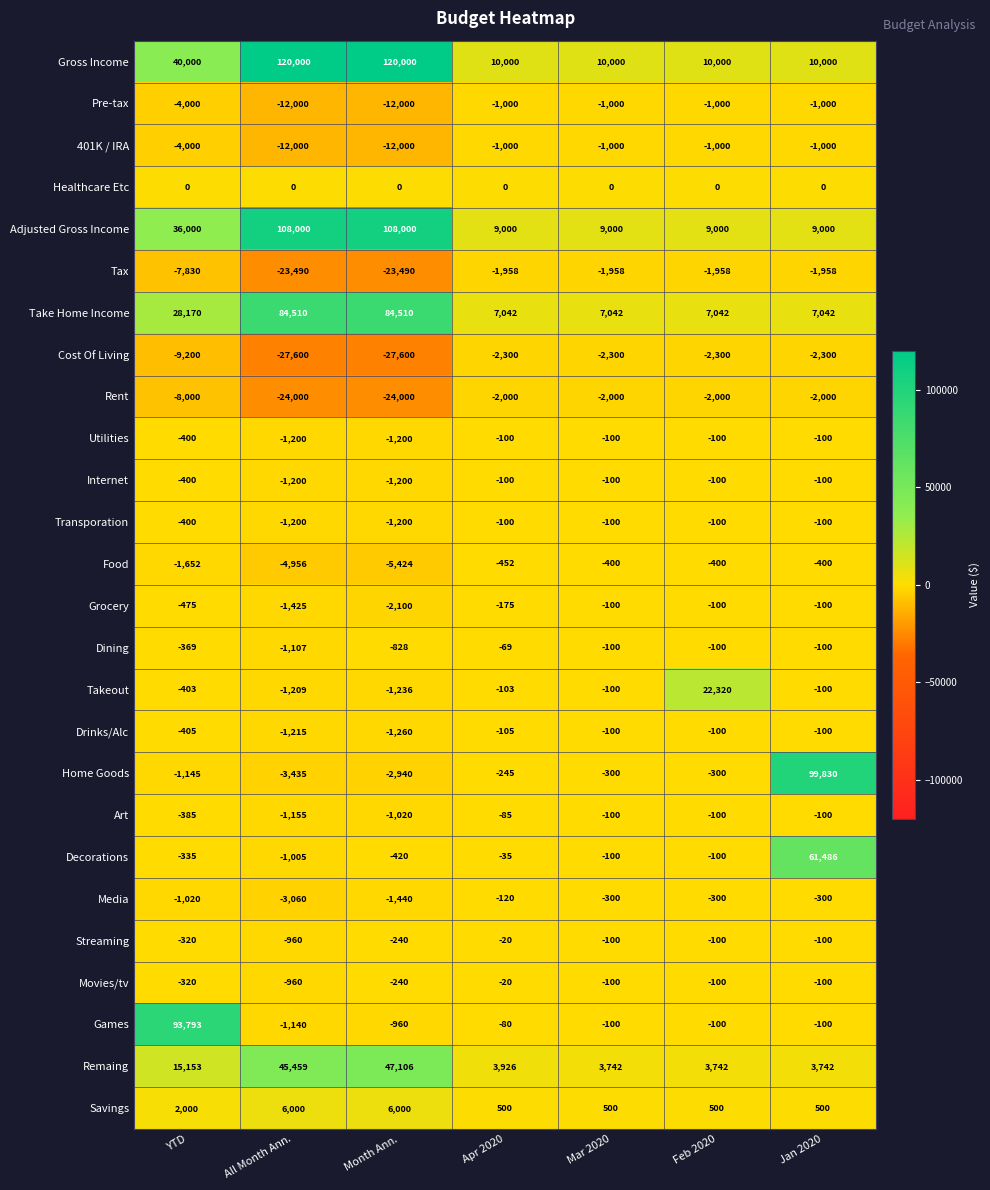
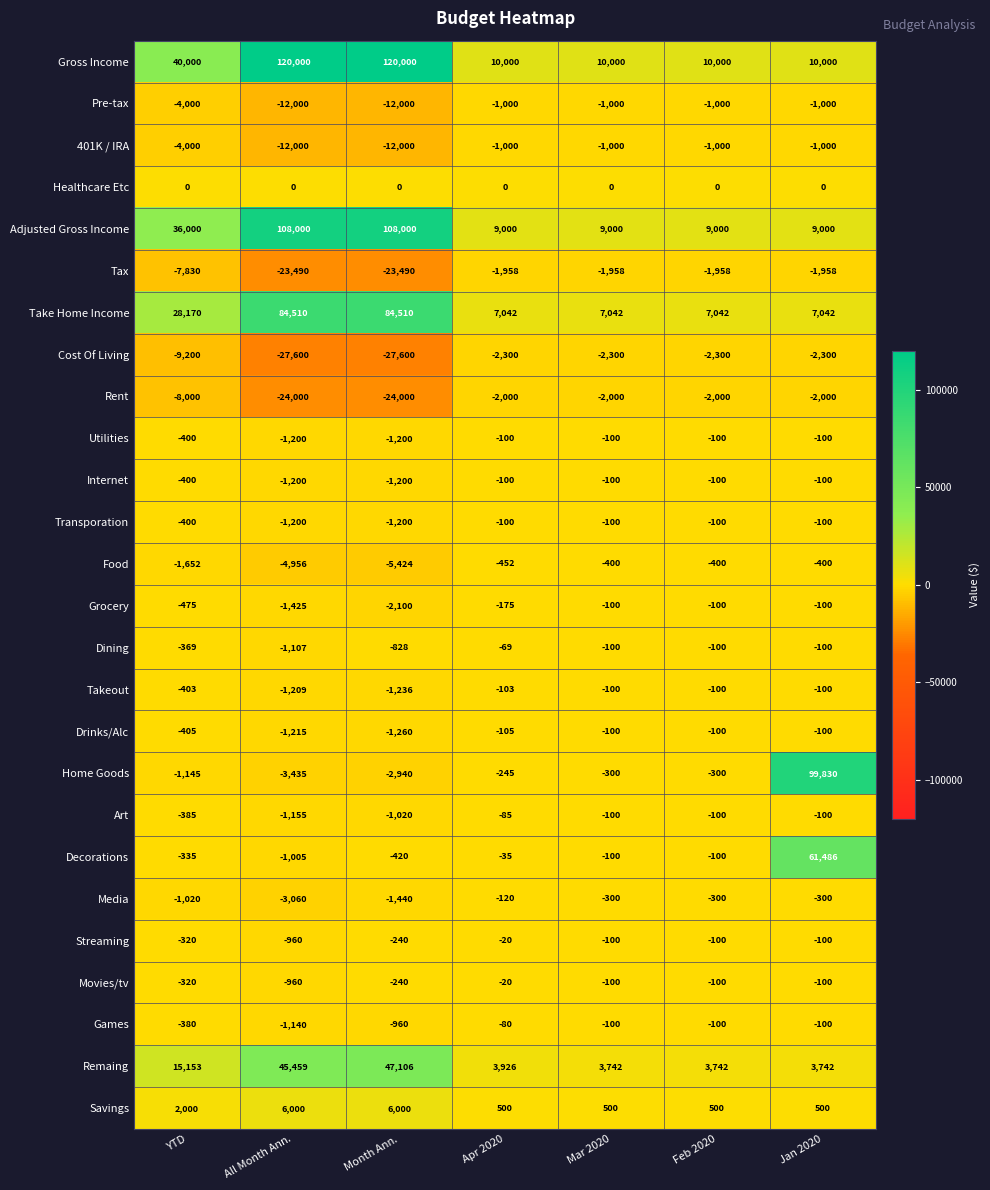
  {
    "Gross Income": {
      "YTD": "40,000",
      "All Month Ann.": "120,000",
      "Month Ann.": "120,000",
      "Apr 2020": "10,000",
      "Mar 2020": "10,000",
      "Feb 2020": "10,000",
      "Jan 2020": "10,000"
    },
    "Pre-tax": {
      "YTD": "-4,000",
      "All Month Ann.": "-12,000",
      "Month Ann.": "-12,000",
      "Apr 2020": "-1,000",
      "Mar 2020": "-1,000",
      "Feb 2020": "-1,000",
      "Jan 2020": "-1,000"
    },
    "401K / IRA": {
      "YTD": "-4,000",
      "All Month Ann.": "-12,000",
      "Month Ann.": "-12,000",
      "Apr 2020": "-1,000",
      "Mar 2020": "-1,000",
      "Feb 2020": "-1,000",
      "Jan 2020": "-1,000"
    },
    "Healthcare Etc": {
      "YTD": "0",
      "All Month Ann.": "0",
      "Month Ann.": "0",
      "Apr 2020": "0",
      "Mar 2020": "0",
      "Feb 2020": "0",
      "Jan 2020": "0"
    },
    "Adjusted Gross Income": {
      "YTD": "36,000",
      "All Month Ann.": "108,000",
      "Month Ann.": "108,000",
      "Apr 2020": "9,000",
      "Mar 2020": "9,000",
      "Feb 2020": "9,000",
      "Jan 2020": "9,000"
    },
    "Tax": {
      "YTD": "-7,830",
      "All Month Ann.": "-23,490",
      "Month Ann.": "-23,490",
      "Apr 2020": "-1,958",
      "Mar 2020": "-1,958",
      "Feb 2020": "-1,958",
      "Jan 2020": "-1,958"
    },
    "Take Home Income": {
      "YTD": "28,170",
      "All Month Ann.": "84,510",
      "Month Ann.": "84,510",
      "Apr 2020": "7,042",
      "Mar 2020": "7,042",
      "Feb 2020": "7,042",
      "Jan 2020": "7,042"
    },
    "Cost Of Living": {
      "YTD": "-9,200",
      "All Month Ann.": "-27,600",
      "Month Ann.": "-27,600",
      "Apr 2020": "-2,300",
      "Mar 2020": "-2,300",
      "Feb 2020": "-2,300",
      "Jan 2020": "-2,300"
    },
    "Rent": {
      "YTD": "-8,000",
      "All Month Ann.": "-24,000",
      "Month Ann.": "-24,000",
      "Apr 2020": "-2,000",
      "Mar 2020": "-2,000",
      "Feb 2020": "-2,000",
      "Jan 2020": "-2,000"
    },
    "Utilities": {
      "YTD": "-400",
      "All Month Ann.": "-1,200",
      "Month Ann.": "-1,200",
      "Apr 2020": "-100",
      "Mar 2020": "-100",
      "Feb 2020": "-100",
      "Jan 2020": "-100"
    },
    "Internet": {
      "YTD": "-400",
      "All Month Ann.": "-1,200",
      "Month Ann.": "-1,200",
      "Apr 2020": "-100",
      "Mar 2020": "-100",
      "Feb 2020": "-100",
      "Jan 2020": "-100"
    },
    "Transporation": {
      "YTD": "-400",
      "All Month Ann.": "-1,200",
      "Month Ann.": "-1,200",
      "Apr 2020": "-100",
      "Mar 2020": "-100",
      "Feb 2020": "-100",
      "Jan 2020": "-100"
    },
    "Food": {
      "YTD": "-1,652",
      "All Month Ann.": "-4,956",
      "Month Ann.": "-5,424",
      "Apr 2020": "-452",
      "Mar 2020": "-400",
      "Feb 2020": "-400",
      "Jan 2020": "-400"
    },
    "Grocery": {
      "YTD": "-475",
      "All Month Ann.": "-1,425",
      "Month Ann.": "-2,100",
      "Apr 2020": "-175",
      "Mar 2020": "-100",
      "Feb 2020": "-100",
      "Jan 2020": "-100"
    },
    "Dining": {
      "YTD": "-369",
      "All Month Ann.": "-1,107",
      "Month Ann.": "-828",
      "Apr 2020": "-69",
      "Mar 2020": "-100",
      "Feb 2020": "-100",
      "Jan 2020": "-100"
    },
    "Takeout": {
      "YTD": "-403",
      "All Month Ann.": "-1,209",
      "Month Ann.": "-1,236",
      "Apr 2020": "-103",
      "Mar 2020": "-100",
-     "Feb 2020": "22,320",
+     "Feb 2020": "-100",
      "Jan 2020": "-100"
    },
    "Drinks/Alc": {
      "YTD": "-405",
      "All Month Ann.": "-1,215",
      "Month Ann.": "-1,260",
      "Apr 2020": "-105",
      "Mar 2020": "-100",
      "Feb 2020": "-100",
      "Jan 2020": "-100"
    },
    "Home Goods": {
      "YTD": "-1,145",
      "All Month Ann.": "-3,435",
      "Month Ann.": "-2,940",
      "Apr 2020": "-245",
      "Mar 2020": "-300",
      "Feb 2020": "-300",
      "Jan 2020": "99,830"
    },
    "Art": {
      "YTD": "-385",
      "All Month Ann.": "-1,155",
      "Month Ann.": "-1,020",
      "Apr 2020": "-85",
      "Mar 2020": "-100",
      "Feb 2020": "-100",
      "Jan 2020": "-100"
    },
    "Decorations": {
      "YTD": "-335",
      "All Month Ann.": "-1,005",
      "Month Ann.": "-420",
      "Apr 2020": "-35",
      "Mar 2020": "-100",
      "Feb 2020": "-100",
      "Jan 2020": "61,486"
    },
    "Media": {
      "YTD": "-1,020",
      "All Month Ann.": "-3,060",
      "Month Ann.": "-1,440",
      "Apr 2020": "-120",
      "Mar 2020": "-300",
      "Feb 2020": "-300",
      "Jan 2020": "-300"
    },
    "Streaming": {
      "YTD": "-320",
      "All Month Ann.": "-960",
      "Month Ann.": "-240",
      "Apr 2020": "-20",
      "Mar 2020": "-100",
      "Feb 2020": "-100",
      "Jan 2020": "-100"
    },
    "Movies/tv": {
      "YTD": "-320",
      "All Month Ann.": "-960",
      "Month Ann.": "-240",
      "Apr 2020": "-20",
      "Mar 2020": "-100",
      "Feb 2020": "-100",
      "Jan 2020": "-100"
    },
    "Games": {
-     "YTD": "93,793",
+     "YTD": "-380",
      "All Month Ann.": "-1,140",
      "Month Ann.": "-960",
      "Apr 2020": "-80",
      "Mar 2020": "-100",
      "Feb 2020": "-100",
      "Jan 2020": "-100"
    },
    "Remaing": {
      "YTD": "15,153",
      "All Month Ann.": "45,459",
      "Month Ann.": "47,106",
      "Apr 2020": "3,926",
      "Mar 2020": "3,742",
      "Feb 2020": "3,742",
      "Jan 2020": "3,742"
    },
    "Savings": {
      "YTD": "2,000",
      "All Month Ann.": "6,000",
      "Month Ann.": "6,000",
      "Apr 2020": "500",
      "Mar 2020": "500",
      "Feb 2020": "500",
      "Jan 2020": "500"
    }
  }
